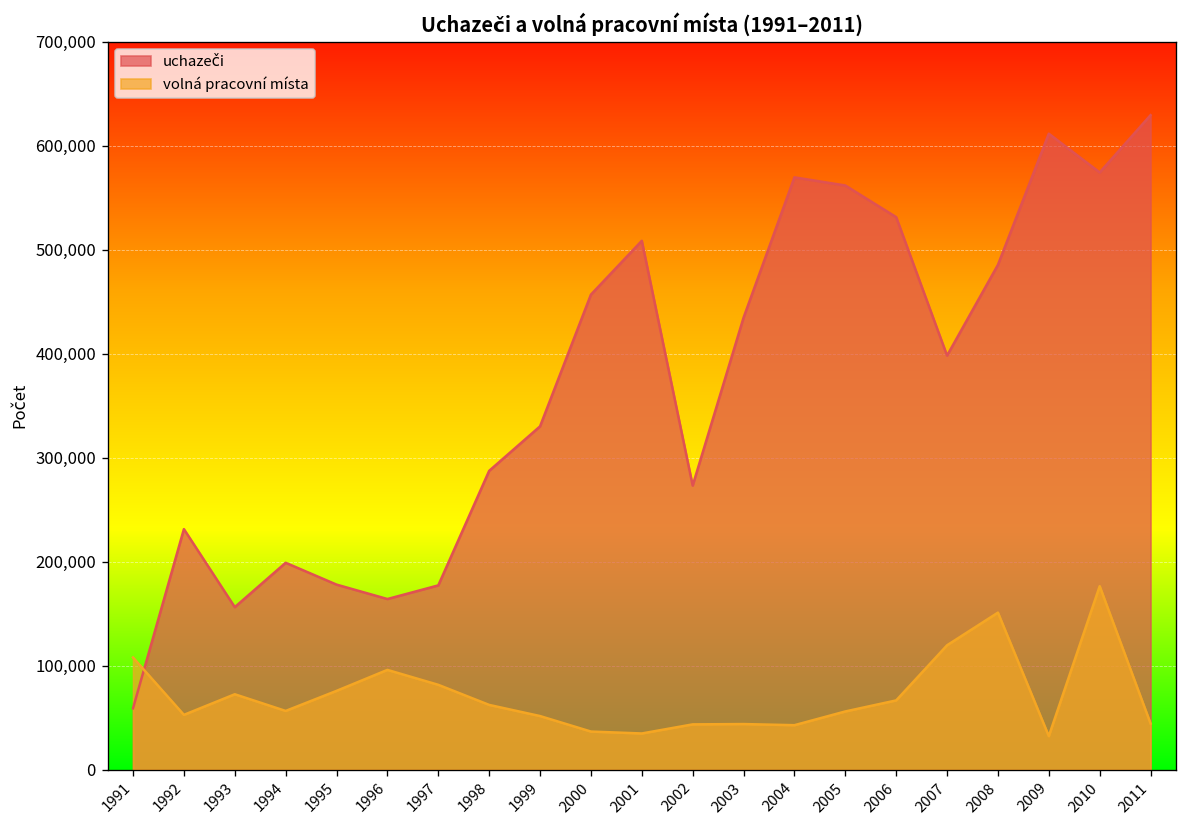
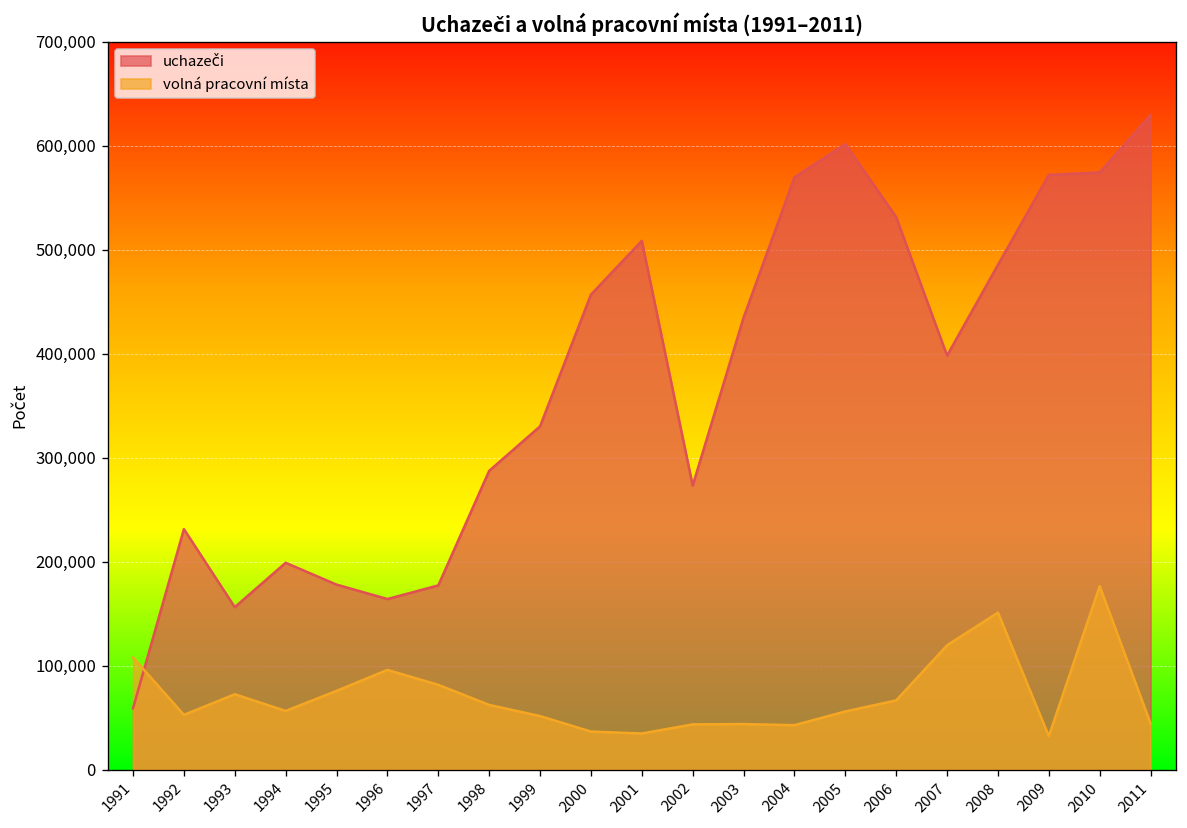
  {
    "uchazeči": {
      "1991": "60,000",
      "1992": "230,000",
      "1993": "160,000",
      "1994": "200,000",
      "1995": "180,000",
      "1996": "160,000",
      "1997": "180,000",
      "1998": "290,000",
      "1999": "330,000",
      "2000": "460,000",
      "2001": "510,000",
      "2002": "270,000",
      "2003": "430,000",
      "2004": "570,000",
-     "2005": "560,000",
+     "2005": "600,000",
      "2006": "530,000",
      "2007": "400,000",
      "2008": "490,000",
-     "2009": "610,000",
+     "2009": "570,000",
      "2010": "570,000",
      "2011": "630,000"
    },
    "volná pracovní místa": {
      "1991": "110,000",
      "1992": "50,000",
      "1993": "70,000",
      "1994": "60,000",
      "1995": "80,000",
      "1996": "100,000",
      "1997": "80,000",
      "1998": "60,000",
      "1999": "50,000",
      "2000": "40,000",
      "2001": "30,000",
      "2002": "40,000",
      "2003": "40,000",
      "2004": "40,000",
      "2005": "60,000",
      "2006": "70,000",
      "2007": "120,000",
      "2008": "150,000",
      "2009": "30,000",
      "2010": "180,000",
      "2011": "40,000"
    }
  }
